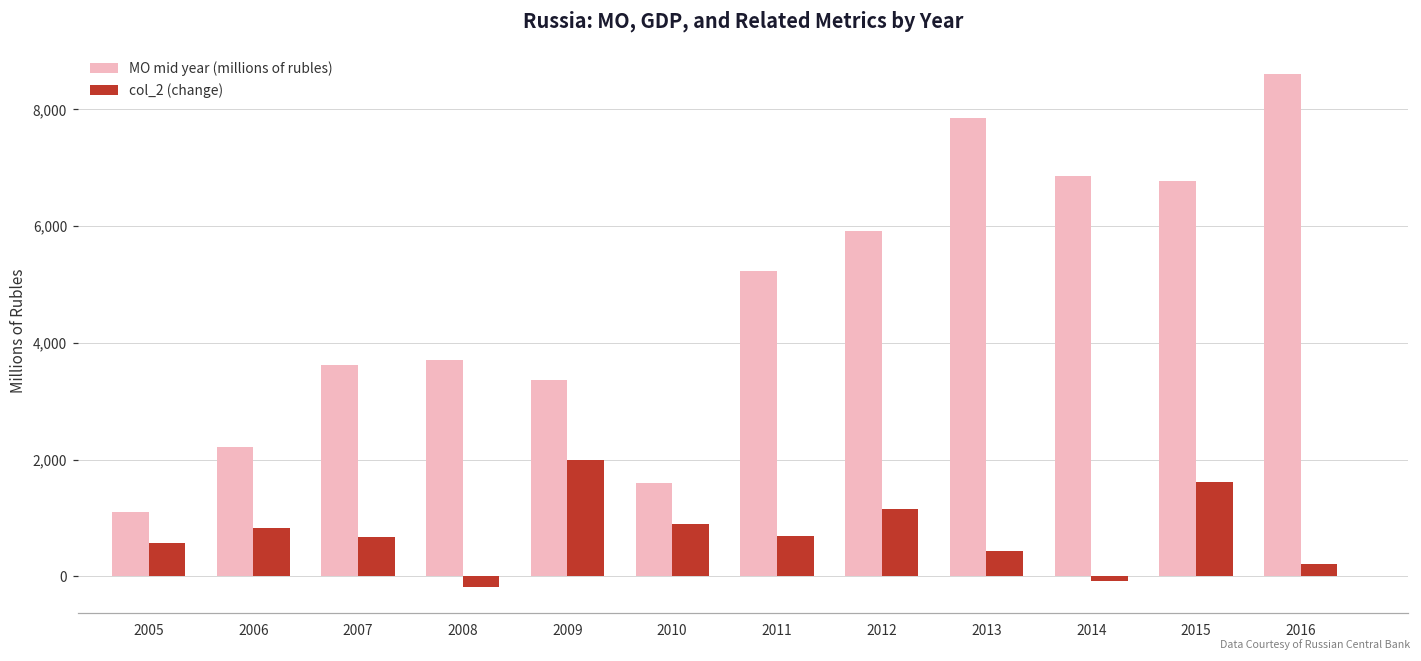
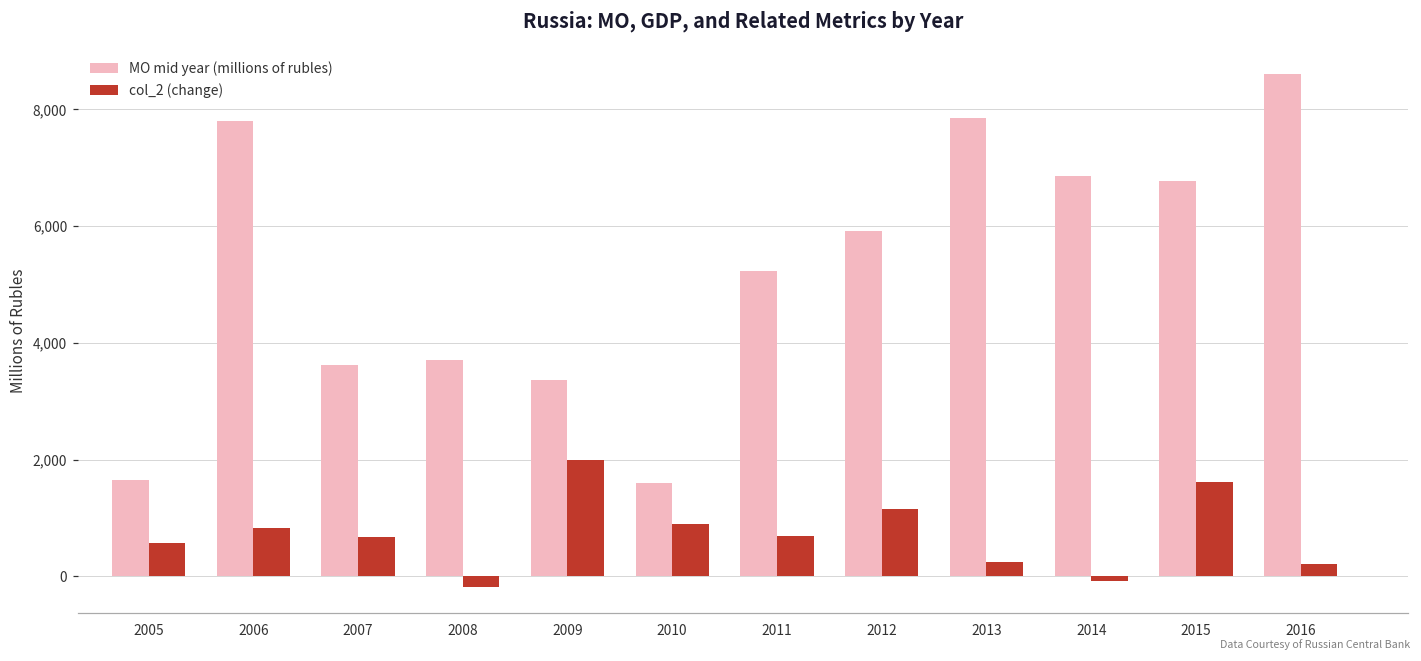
  {
    "MO mid year (millions of rubles)": {
-     "2005": "1,100",
-     "2006": "2,200",
+     "2005": "1,600",
+     "2006": "7,800",
      "2007": "3,600",
      "2008": "3,700",
      "2009": "3,400",
      "2010": "1,600",
      "2011": "5,200",
      "2012": "5,900",
      "2013": "7,900",
      "2014": "6,900",
      "2015": "6,800",
      "2016": "8,600"
    },
    "col_2 (change)": {
      "2005": "600",
      "2006": "800",
      "2007": "700",
      "2008": "-200",
      "2009": "2,000",
      "2010": "900",
      "2011": "700",
      "2012": "1,200",
-     "2013": "400",
+     "2013": "200",
      "2014": "-100",
      "2015": "1,600",
      "2016": "200"
    }
  }
